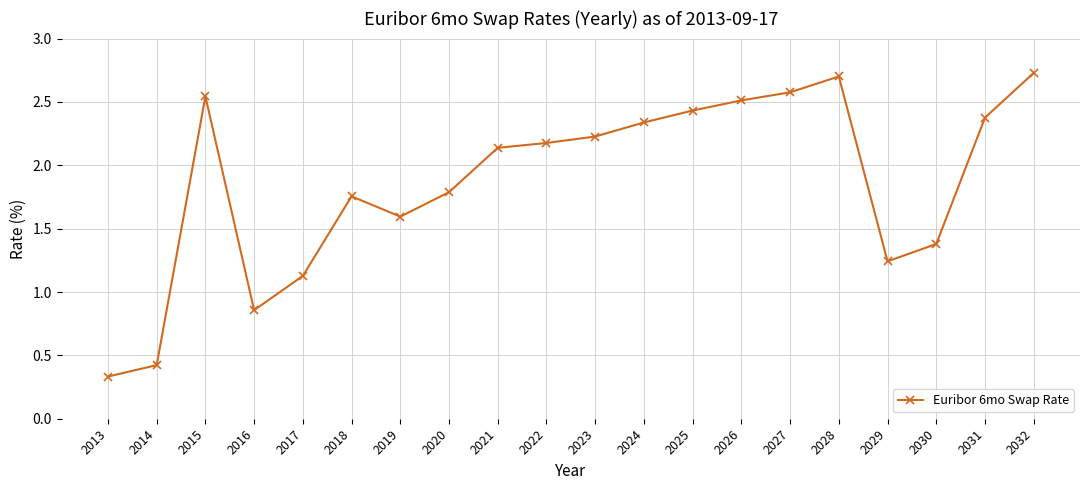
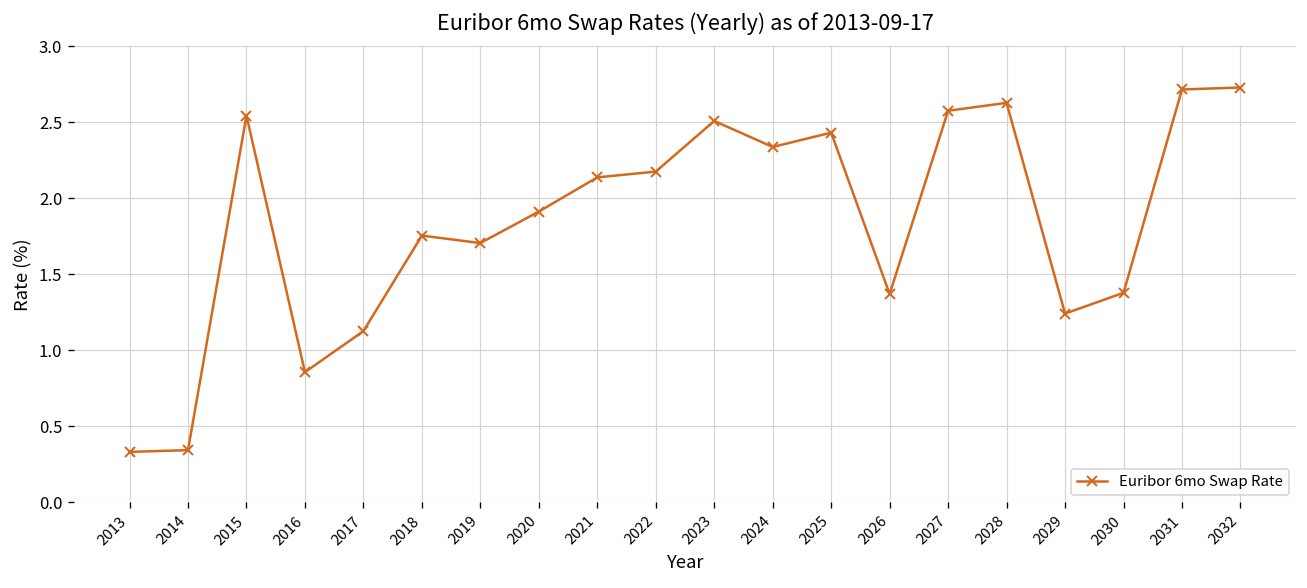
  {
    "2013": 0.33,
-   "2014": 0.42,
+   "2014": 0.34,
    "2015": 2.54,
    "2016": 0.86,
    "2017": 1.13,
    "2018": 1.76,
-   "2019": 1.60,
-   "2020": 1.79,
+   "2019": 1.71,
+   "2020": 1.91,
    "2021": 2.14,
    "2022": 2.18,
-   "2023": 2.23,
+   "2023": 2.51,
    "2024": 2.34,
    "2025": 2.43,
-   "2026": 2.51,
+   "2026": 1.37,
    "2027": 2.58,
-   "2028": 2.70,
+   "2028": 2.63,
    "2029": 1.24,
    "2030": 1.38,
-   "2031": 2.38,
+   "2031": 2.72,
    "2032": 2.73
  }
